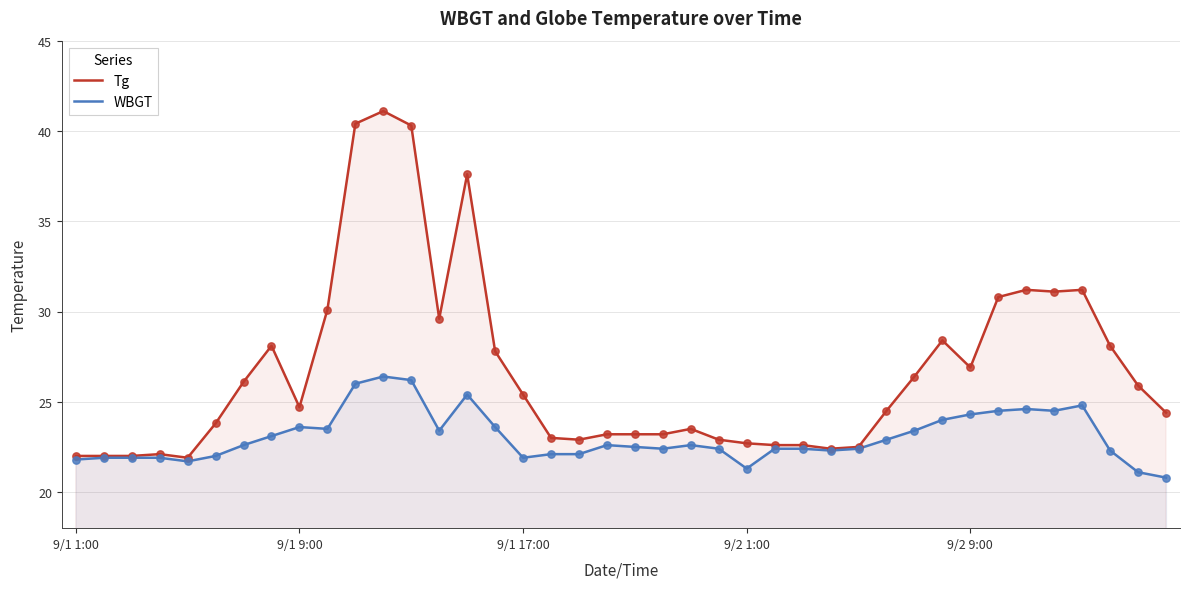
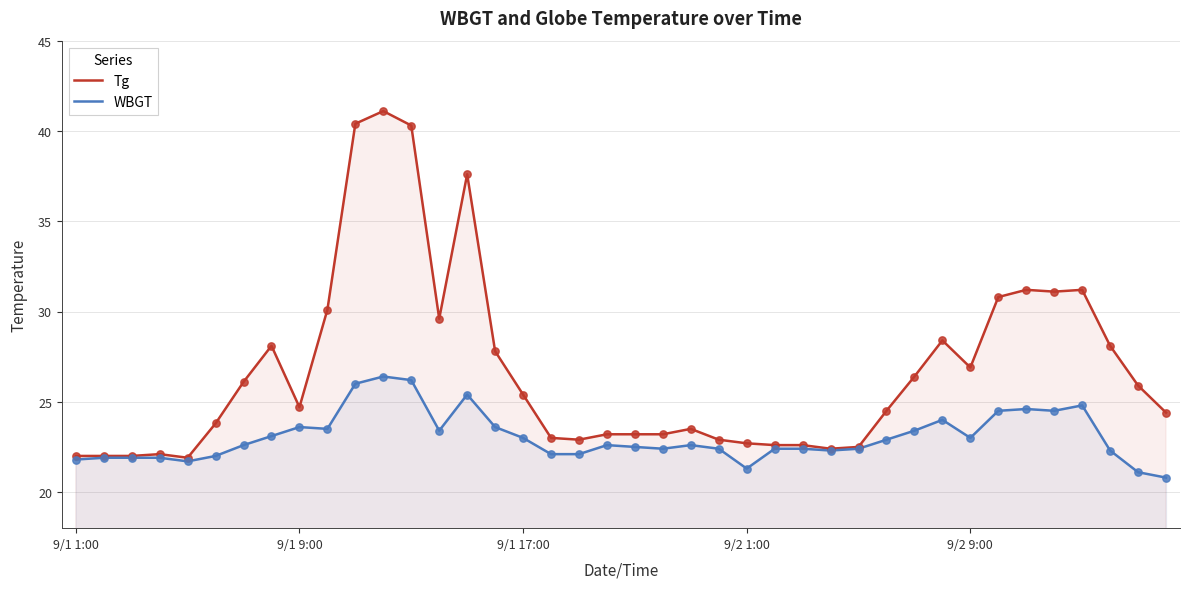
  {
    "Tg": {
      "9/1 1:00": 22.0,
      "9/1 9:00": 24.7,
      "9/1 17:00": 25.4,
      "9/2 1:00": 22.7,
      "9/2 9:00": 26.9
    },
    "WBGT": {
      "9/1 1:00": 21.8,
      "9/1 9:00": 23.6,
-     "9/1 17:00": 21.9,
+     "9/1 17:00": 23.0,
      "9/2 1:00": 21.3,
-     "9/2 9:00": 24.3
+     "9/2 9:00": 23.0
    }
  }
